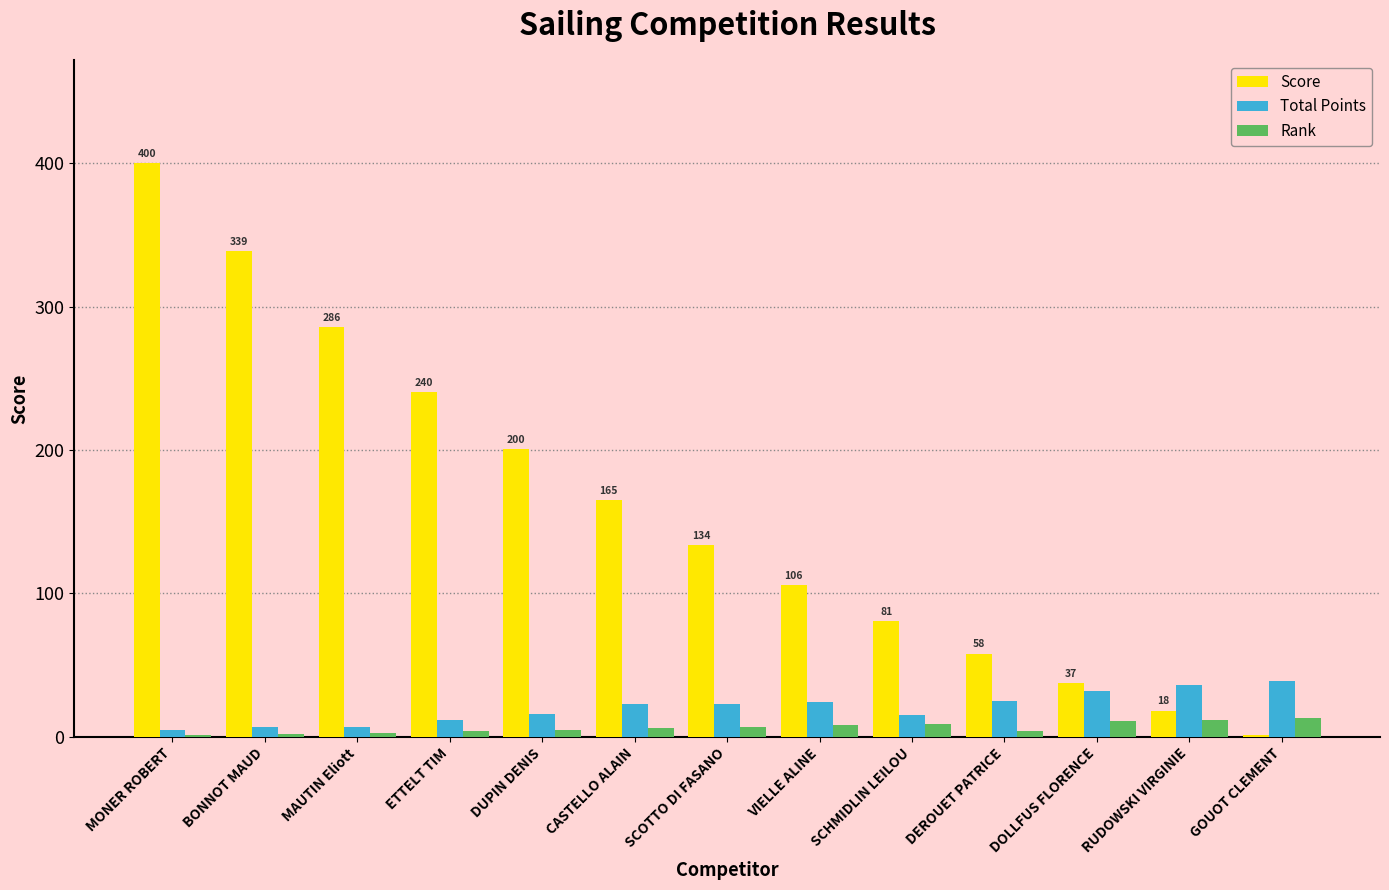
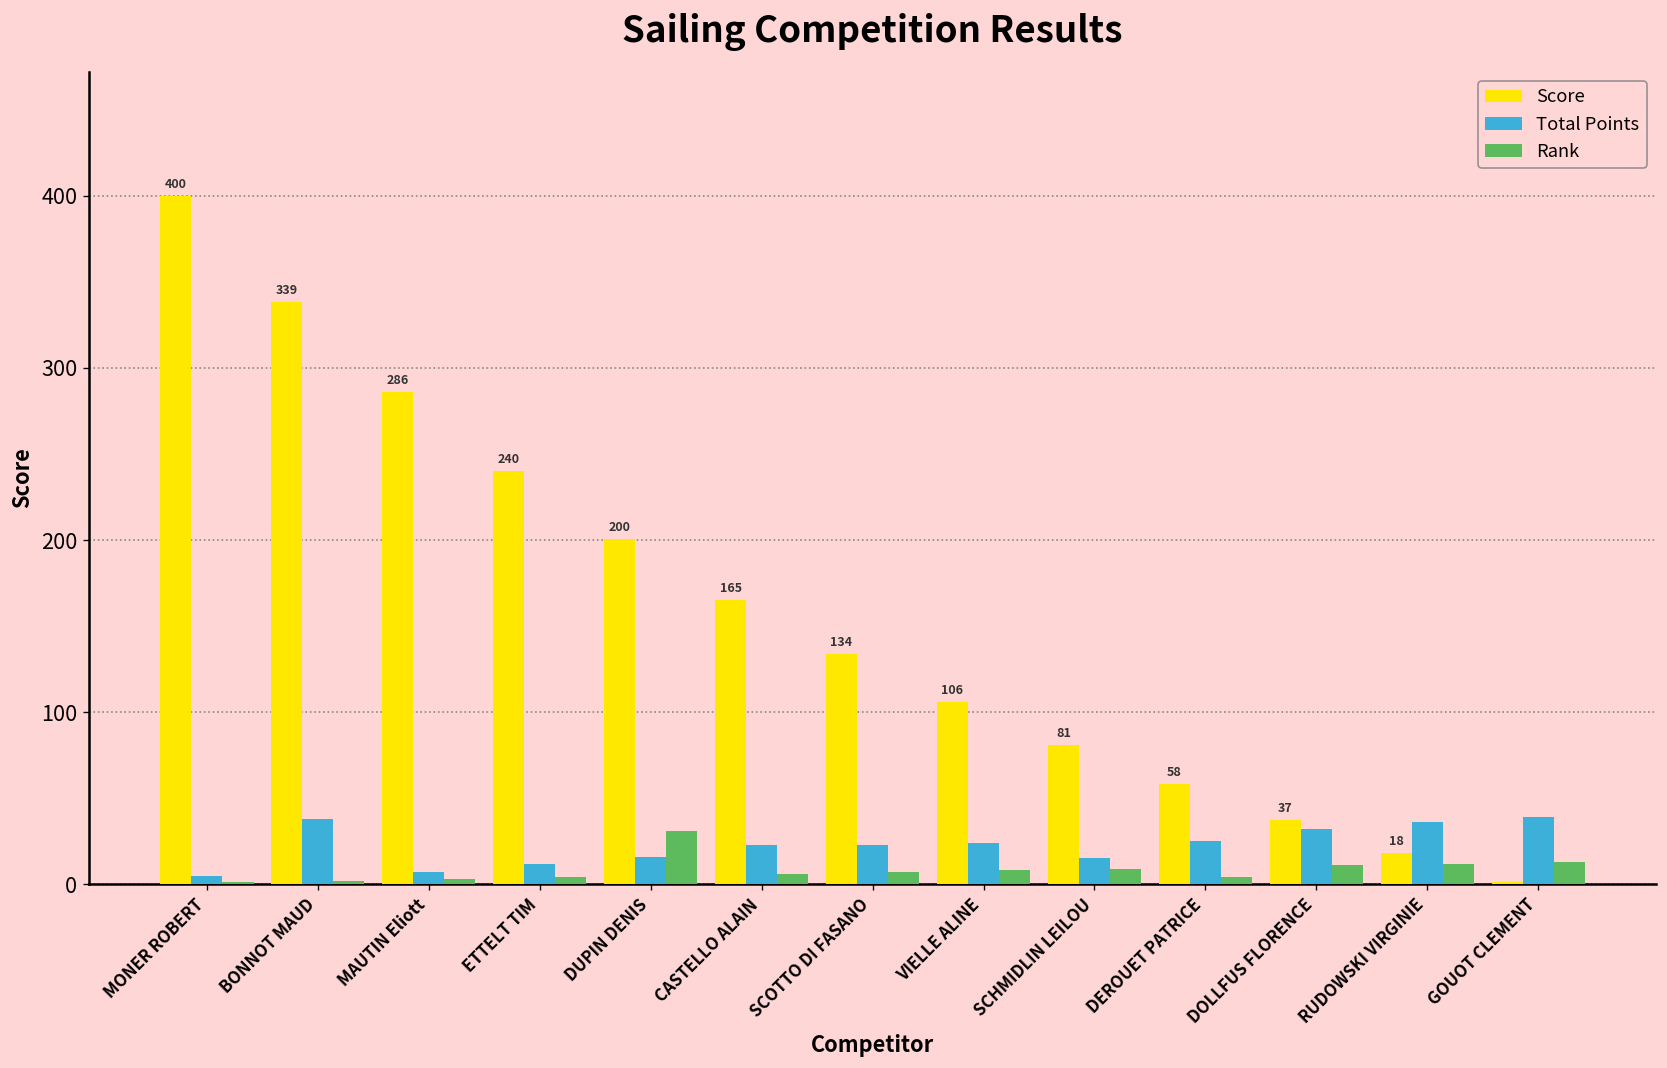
  {
    "Score": {
      "MONER ROBERT": 400,
      "BONNOT MAUD": 339,
      "MAUTIN Eliott": 286,
      "ETTELT TIM": 240,
      "DUPIN DENIS": 200,
      "CASTELLO ALAIN": 165,
      "SCOTTO DI FASANO": 134,
      "VIELLE ALINE": 106,
      "SCHMIDLIN LEILOU": 81,
      "DEROUET PATRICE": 58,
      "DOLLFUS FLORENCE": 37,
      "RUDOWSKI VIRGINIE": 18
    },
    "Total Points": {
      "MONER ROBERT": 5,
-     "BONNOT MAUD": 7,
+     "BONNOT MAUD": 38,
      "MAUTIN Eliott": 7,
      "ETTELT TIM": 12,
      "DUPIN DENIS": 16,
      "CASTELLO ALAIN": 23,
      "SCOTTO DI FASANO": 23,
      "VIELLE ALINE": 24,
      "SCHMIDLIN LEILOU": 15,
      "DEROUET PATRICE": 25,
      "DOLLFUS FLORENCE": 32,
      "RUDOWSKI VIRGINIE": 36,
      "GOUOT CLEMENT": 39
    },
    "Rank": {
      "BONNOT MAUD": 2,
      "MAUTIN Eliott": 3,
      "ETTELT TIM": 4,
-     "DUPIN DENIS": 5,
+     "DUPIN DENIS": 31,
      "CASTELLO ALAIN": 6,
      "SCOTTO DI FASANO": 7,
      "VIELLE ALINE": 8,
      "SCHMIDLIN LEILOU": 9,
      "DEROUET PATRICE": 4,
      "DOLLFUS FLORENCE": 11,
      "RUDOWSKI VIRGINIE": 12,
      "GOUOT CLEMENT": 13
    }
  }
